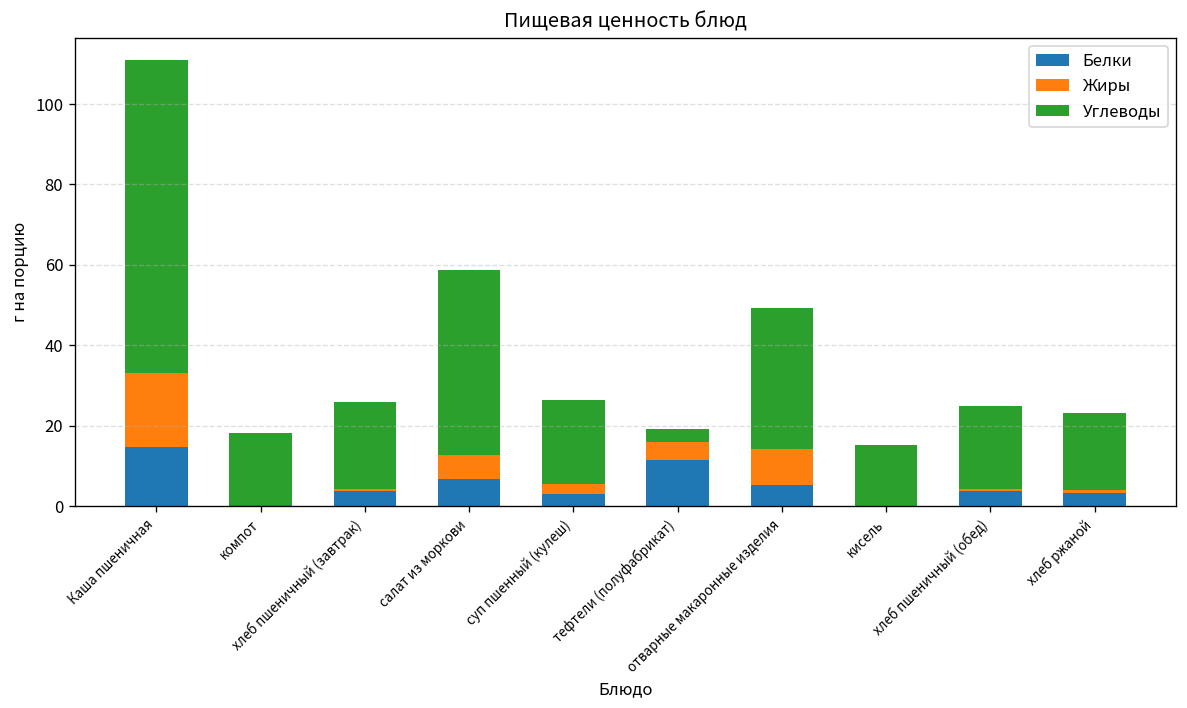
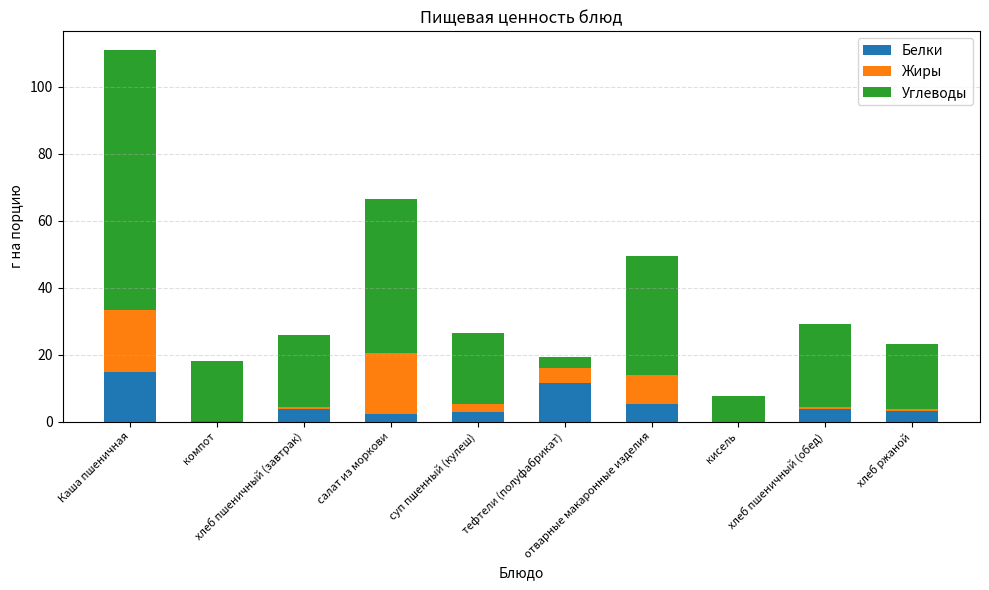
  {
    "Белки": {
      "Каша пшеничная": 15,
      "хлеб пшеничный (завтрак)": 4,
-     "салат из моркови": 7,
+     "салат из моркови": 2,
      "суп пшенный (кулеш)": 3,
      "тефтели (полуфабрикат)": 11,
      "отварные макаронные изделия": 5,
      "кисель": 0,
      "хлеб пшеничный (обед)": 4,
      "хлеб ржаной": 3
    },
    "Жиры": {
      "Каша пшеничная": 18,
      "компот": 0,
-     "салат из моркови": 6,
+     "салат из моркови": 18,
      "суп пшенный (кулеш)": 3,
      "тефтели (полуфабрикат)": 4,
      "отварные макаронные изделия": 9,
      "кисель": 0
    },
    "Углеводы": {
      "Каша пшеничная": 78,
      "компот": 18,
      "хлеб пшеничный (завтрак)": 22,
      "салат из моркови": 46,
      "суп пшенный (кулеш)": 21,
      "тефтели (полуфабрикат)": 3,
      "отварные макаронные изделия": 35,
-     "кисель": 15,
-     "хлеб пшеничный (обед)": 21,
+     "кисель": 8,
+     "хлеб пшеничный (обед)": 25,
      "хлеб ржаной": 19
    }
  }
